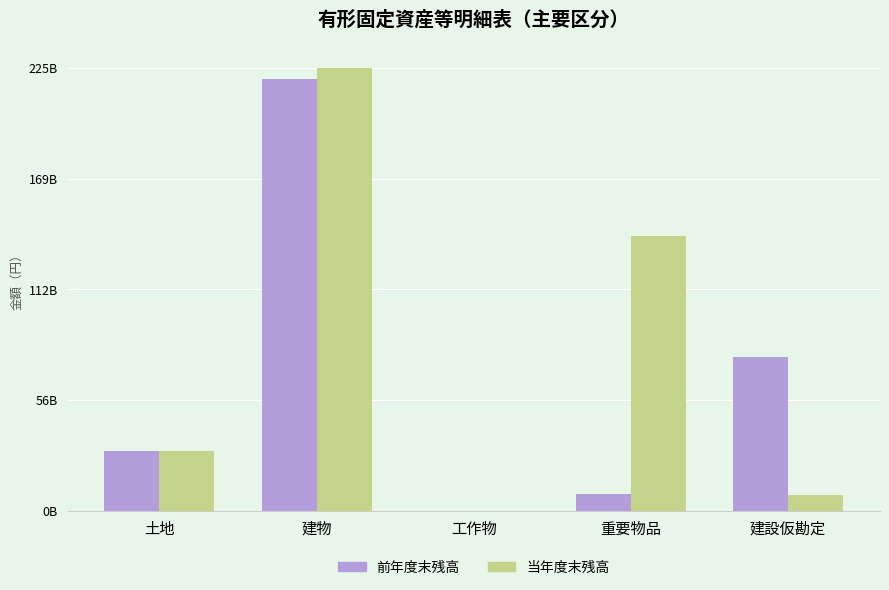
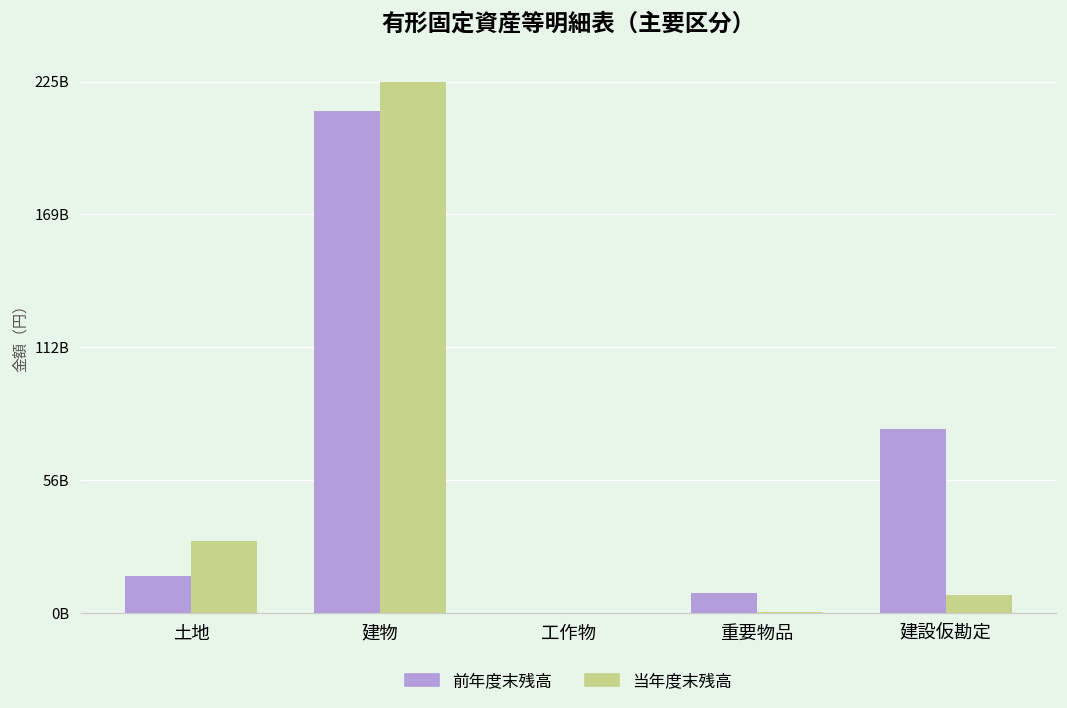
  {
    "前年度末残高": {
-     "土地": 31000000000,
-     "建物": 219000000000,
+     "土地": 15000000000,
+     "建物": 213000000000,
      "重要物品": 8000000000,
      "建設仮勘定": 78000000000
    },
    "当年度末残高": {
      "土地": 31000000000,
      "建物": 225000000000,
-     "重要物品": 140000000000,
+     "重要物品": 0,
      "建設仮勘定": 8000000000
    }
  }
